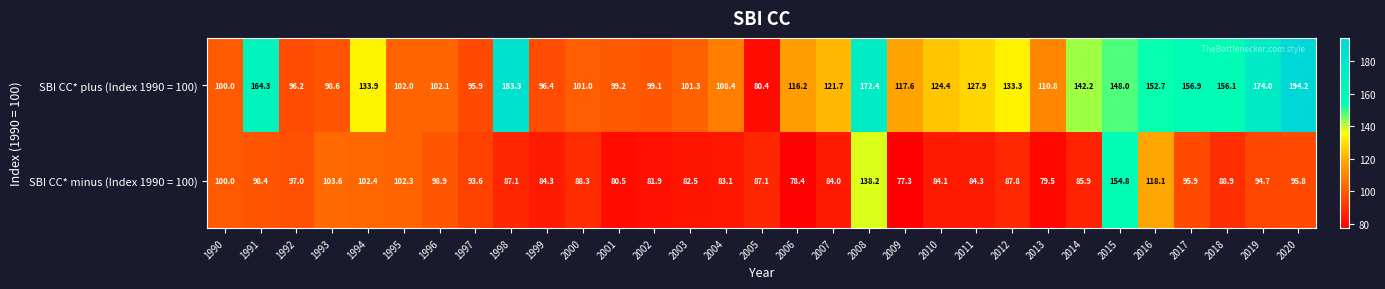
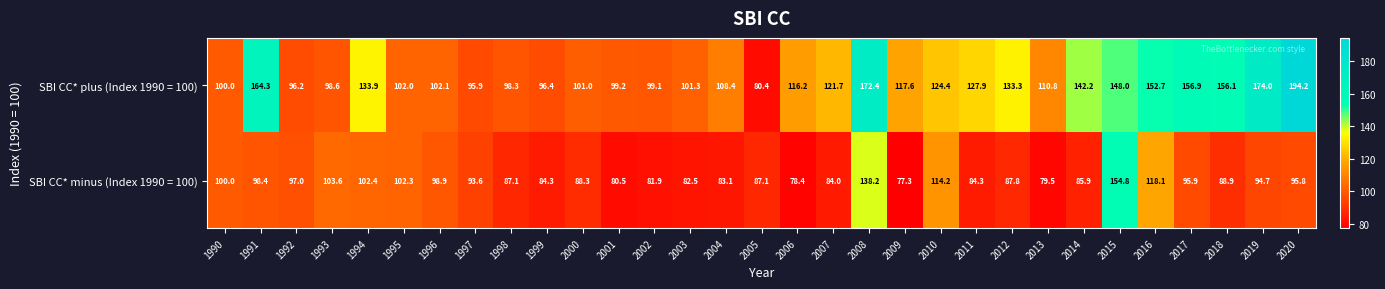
  {
    "SBI CC* plus (Index 1990 = 100)": {
      "1990": 100.0,
      "1991": 164.3,
      "1992": 96.2,
      "1993": 98.6,
      "1994": 133.9,
      "1995": 102.0,
      "1996": 102.1,
      "1997": 95.9,
-     "1998": 183.3,
+     "1998": 98.3,
      "1999": 96.4,
      "2000": 101.0,
      "2001": 99.2,
      "2002": 99.1,
      "2003": 101.3,
      "2004": 108.4,
      "2005": 80.4,
      "2006": 116.2,
      "2007": 121.7,
      "2008": 172.4,
      "2009": 117.6,
      "2010": 124.4,
      "2011": 127.9,
      "2012": 133.3,
      "2013": 110.8,
      "2014": 142.2,
      "2015": 148.0,
      "2016": 152.7,
      "2017": 156.9,
      "2018": 156.1,
      "2020": 194.2
    },
    "SBI CC* minus (Index 1990 = 100)": {
      "1990": 100.0,
      "1991": 98.4,
      "1992": 97.0,
      "1993": 103.6,
      "1994": 102.4,
      "1995": 102.3,
      "1996": 98.9,
      "1997": 93.6,
      "1998": 87.1,
      "1999": 84.3,
      "2000": 88.3,
      "2001": 80.5,
      "2002": 81.9,
      "2003": 82.5,
      "2004": 83.1,
      "2005": 87.1,
      "2006": 78.4,
      "2007": 84.0,
      "2008": 138.2,
      "2009": 77.3,
-     "2010": 84.1,
+     "2010": 114.2,
      "2011": 84.3,
      "2012": 87.8,
      "2013": 79.5,
      "2014": 85.9,
      "2015": 154.8,
      "2016": 118.1,
      "2017": 95.9,
      "2018": 88.9,
      "2019": 94.7,
      "2020": 95.8
    }
  }
